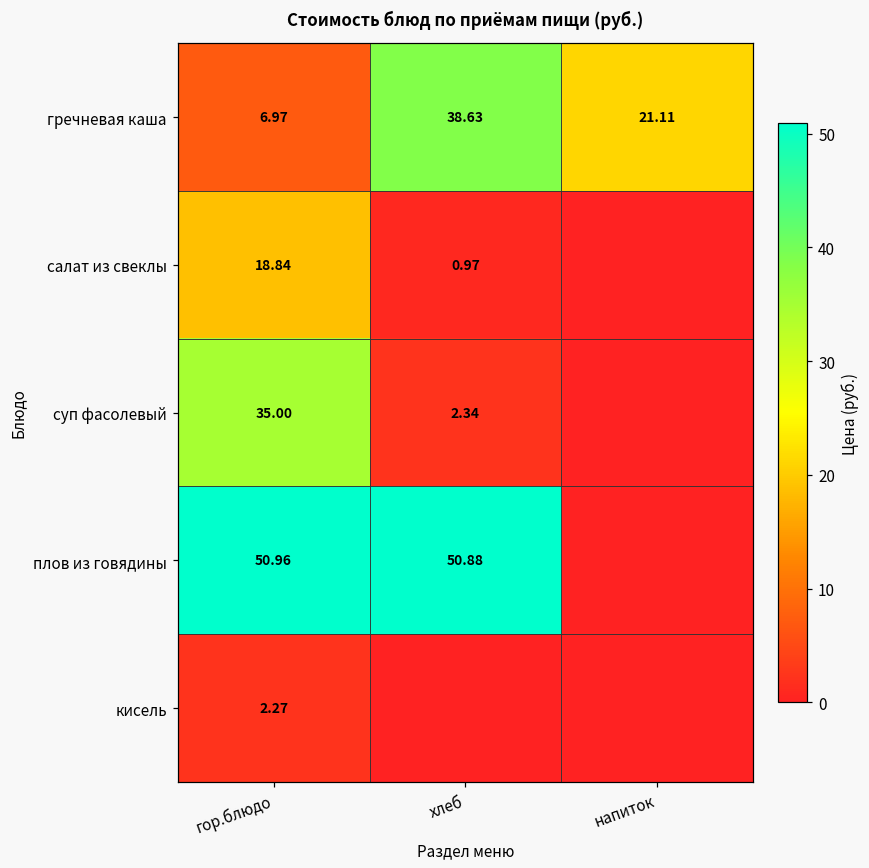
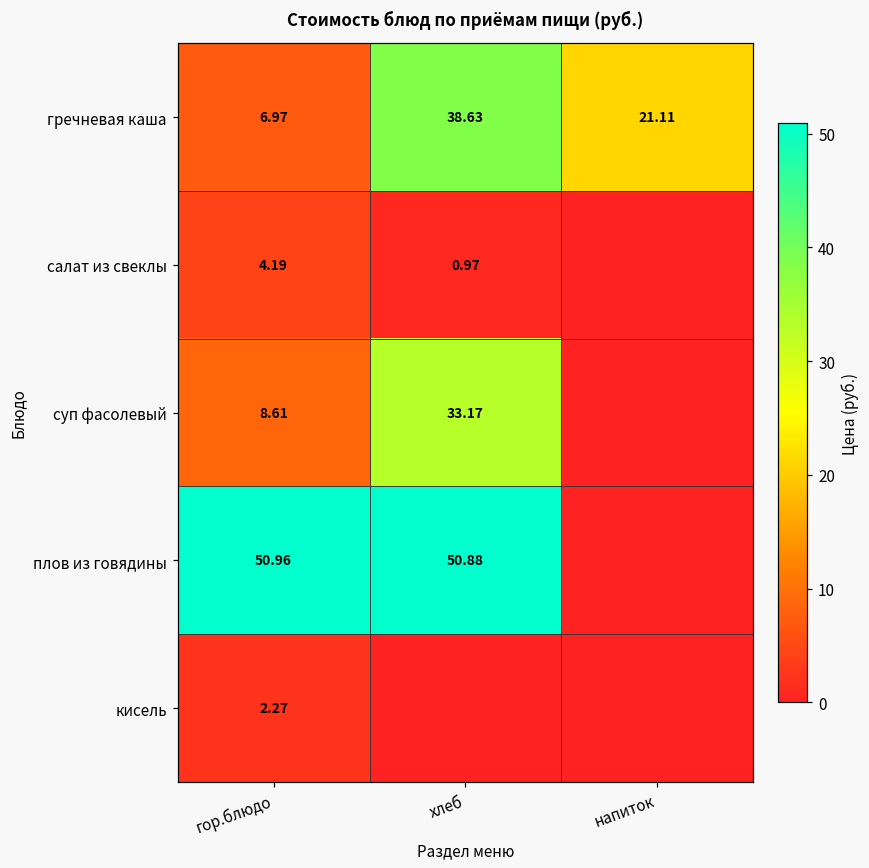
  {
    "гречневая каша": {
      "гор.блюдо": 6.97,
      "хлеб": 38.63,
      "напиток": 21.11
    },
    "салат из свеклы": {
-     "гор.блюдо": 18.84,
+     "гор.блюдо": 4.19,
      "хлеб": 0.97
    },
    "суп фасолевый": {
-     "гор.блюдо": 35.00,
-     "хлеб": 2.34
+     "гор.блюдо": 8.61,
+     "хлеб": 33.17
    },
    "плов из говядины": {
      "гор.блюдо": 50.96,
      "хлеб": 50.88
    },
    "кисель": {
      "гор.блюдо": 2.27
    }
  }
